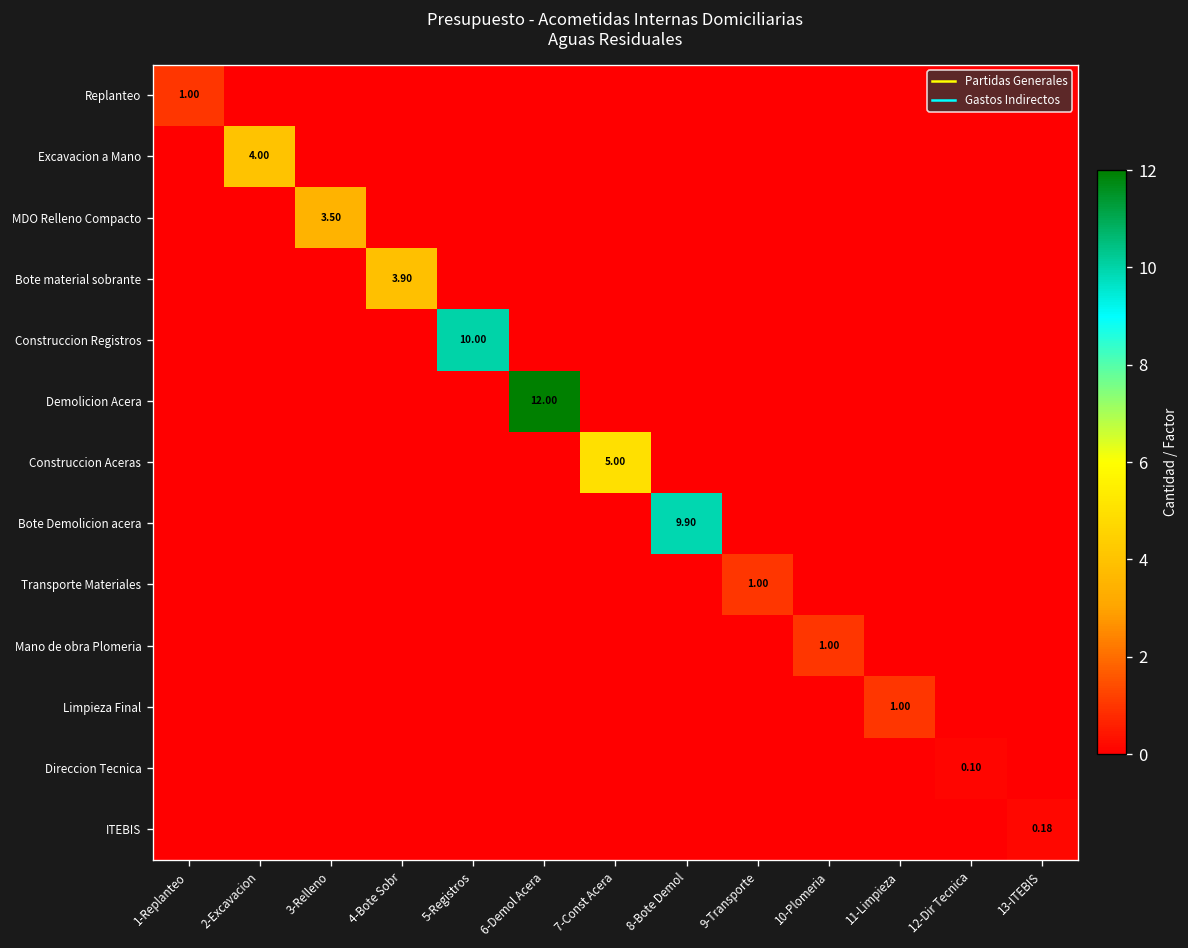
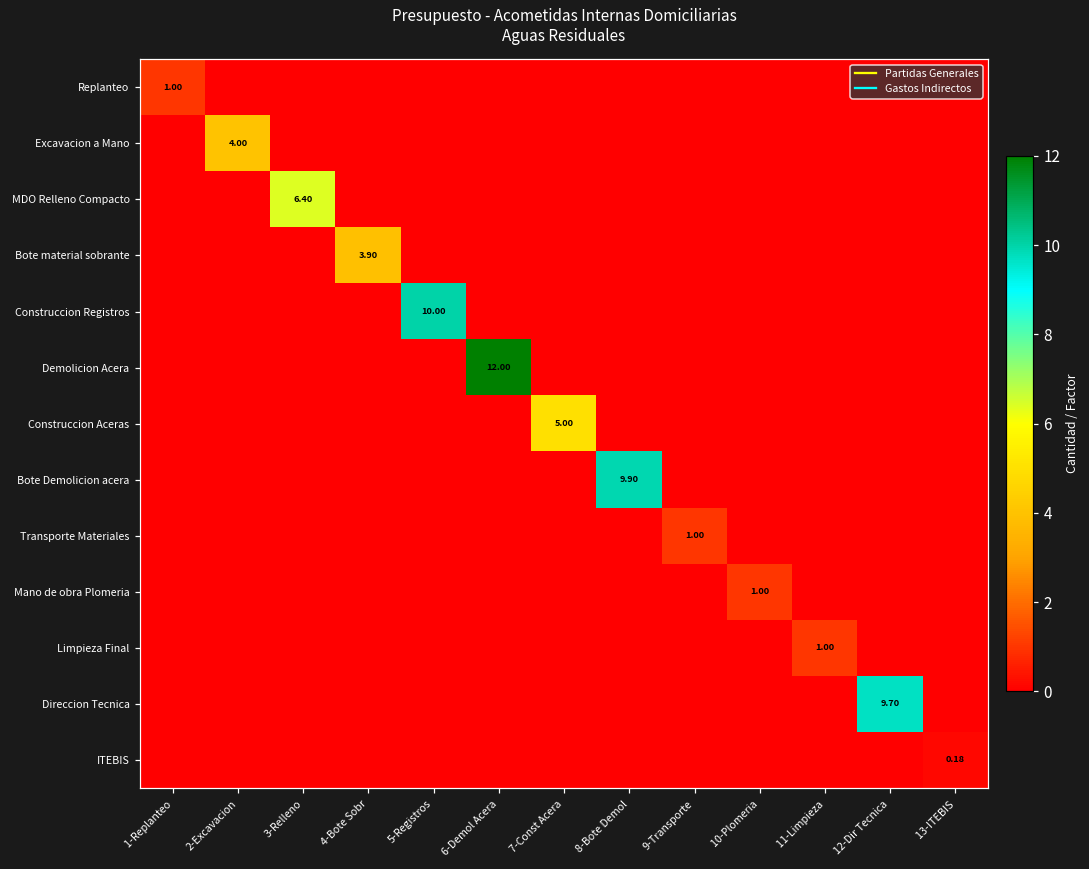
  {
    "Replanteo": {
      "1-Replanteo": 1.00
    },
    "Excavacion a Mano": {
      "2-Excavacion": 4.00
    },
    "MDO Relleno Compacto": {
-     "3-Relleno": 3.50
+     "3-Relleno": 6.40
    },
    "Bote material sobrante": {
      "4-Bote Sobr": 3.90
    },
    "Construccion Registros": {
      "5-Registros": 10.00
    },
    "Demolicion Acera": {
      "6-Demol Acera": 12.00
    },
    "Construccion Aceras": {
      "7-Const Acera": 5.00
    },
    "Bote Demolicion acera": {
      "8-Bote Demol": 9.90
    },
    "Transporte Materiales": {
      "9-Transporte": 1.00
    },
    "Mano de obra Plomeria": {
      "10-Plomeria": 1.00
    },
    "Limpieza Final": {
      "11-Limpieza": 1.00
    },
    "Direccion Tecnica": {
-     "12-Dir Tecnica": 0.10
+     "12-Dir Tecnica": 9.70
    },
    "ITEBIS": {
      "13-ITEBIS": 0.18
    }
  }
